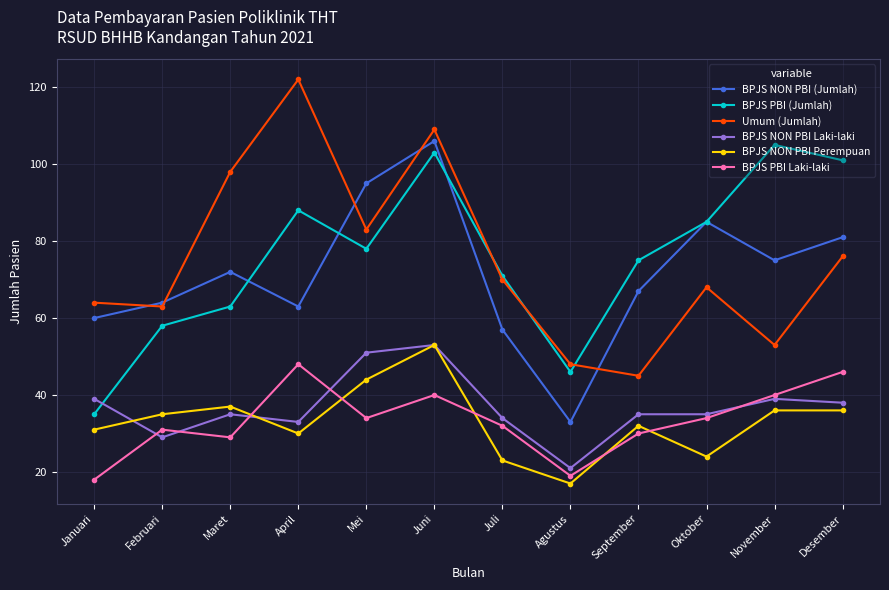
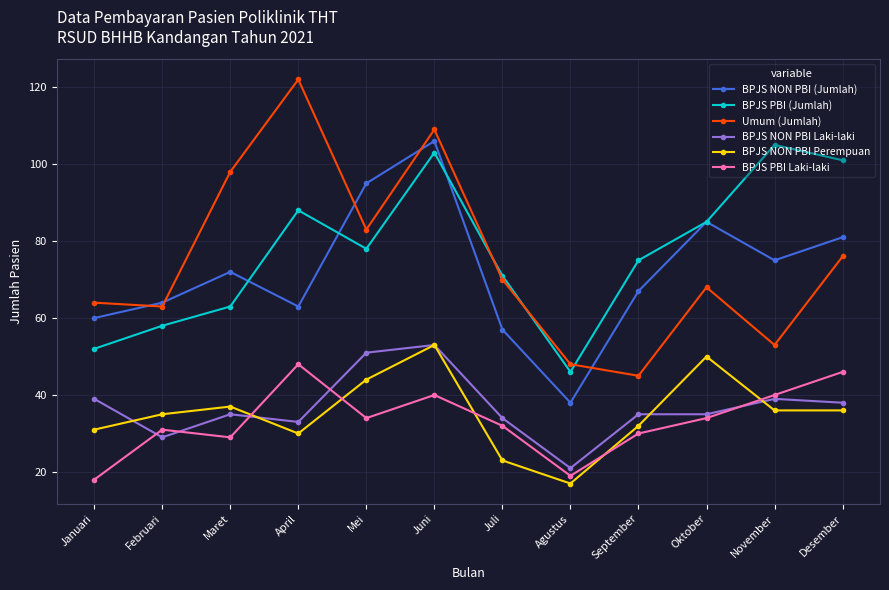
  {
    "BPJS NON PBI (Jumlah)": {
      "Januari": 60,
      "Februari": 64,
      "Maret": 72,
      "April": 63,
      "Mei": 95,
      "Juni": 106,
      "Juli": 57,
-     "Agustus": 33,
+     "Agustus": 38,
      "September": 67,
      "November": 75,
      "Desember": 81
    },
    "BPJS PBI (Jumlah)": {
-     "Januari": 35,
+     "Januari": 52,
      "Februari": 58,
      "Maret": 63,
      "April": 88,
      "Mei": 78,
      "Juni": 103,
      "Juli": 71,
      "Agustus": 46,
      "September": 75
    },
    "Umum (Jumlah)": {
      "Januari": 64,
      "Februari": 63,
      "Maret": 98,
      "April": 122,
      "Mei": 83,
      "Juni": 109,
      "Juli": 70,
      "Agustus": 48,
      "September": 45,
      "Oktober": 68,
      "November": 53,
      "Desember": 76
    },
    "BPJS NON PBI Laki-laki": {
      "Januari": 39,
      "Februari": 29,
      "Maret": 35,
      "April": 33,
      "Mei": 51,
      "Juli": 34,
      "Agustus": 21,
      "September": 35,
      "Oktober": 35,
      "November": 39,
      "Desember": 38
    },
    "BPJS NON PBI Perempuan": {
      "Januari": 31,
      "Februari": 35,
      "Maret": 37,
      "April": 30,
      "Mei": 44,
      "Juli": 23,
      "Agustus": 17,
      "September": 32,
-     "Oktober": 24,
+     "Oktober": 50,
      "November": 36,
      "Desember": 36
    },
    "BPJS PBI Laki-laki": {
      "Januari": 18,
      "Februari": 31,
      "Maret": 29,
      "April": 48,
      "Mei": 34,
      "Juni": 40,
      "Juli": 32,
      "Agustus": 19,
      "September": 30,
      "Oktober": 34,
      "November": 40,
      "Desember": 46
    }
  }
